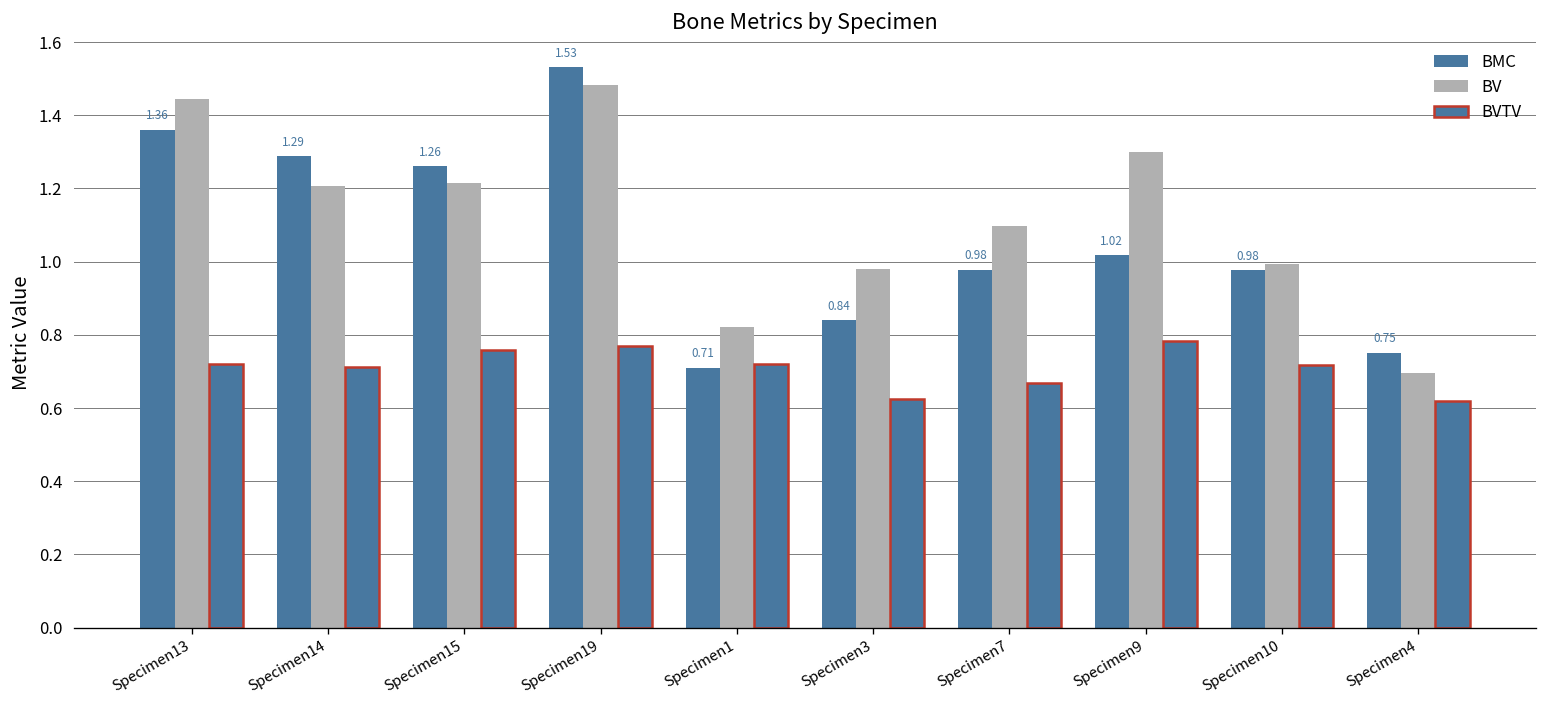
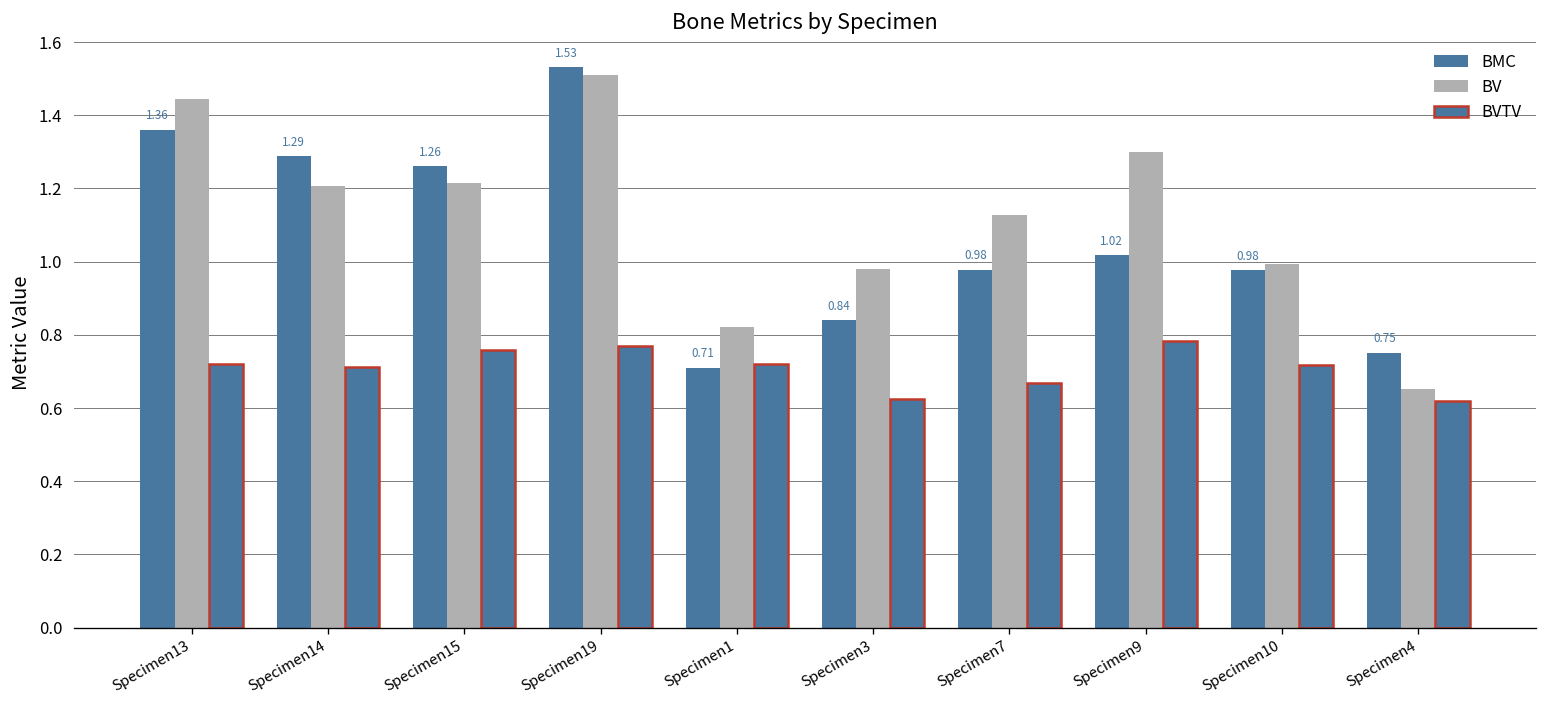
  {
    "BV": {
      "Specimen13": 1.44,
      "Specimen14": 1.21,
      "Specimen15": 1.21,
-     "Specimen19": 1.48,
+     "Specimen19": 1.51,
      "Specimen1": 0.82,
      "Specimen3": 0.98,
-     "Specimen7": 1.10,
+     "Specimen7": 1.13,
      "Specimen9": 1.30,
      "Specimen10": 0.99,
-     "Specimen4": 0.70
+     "Specimen4": 0.65
    }
  }
